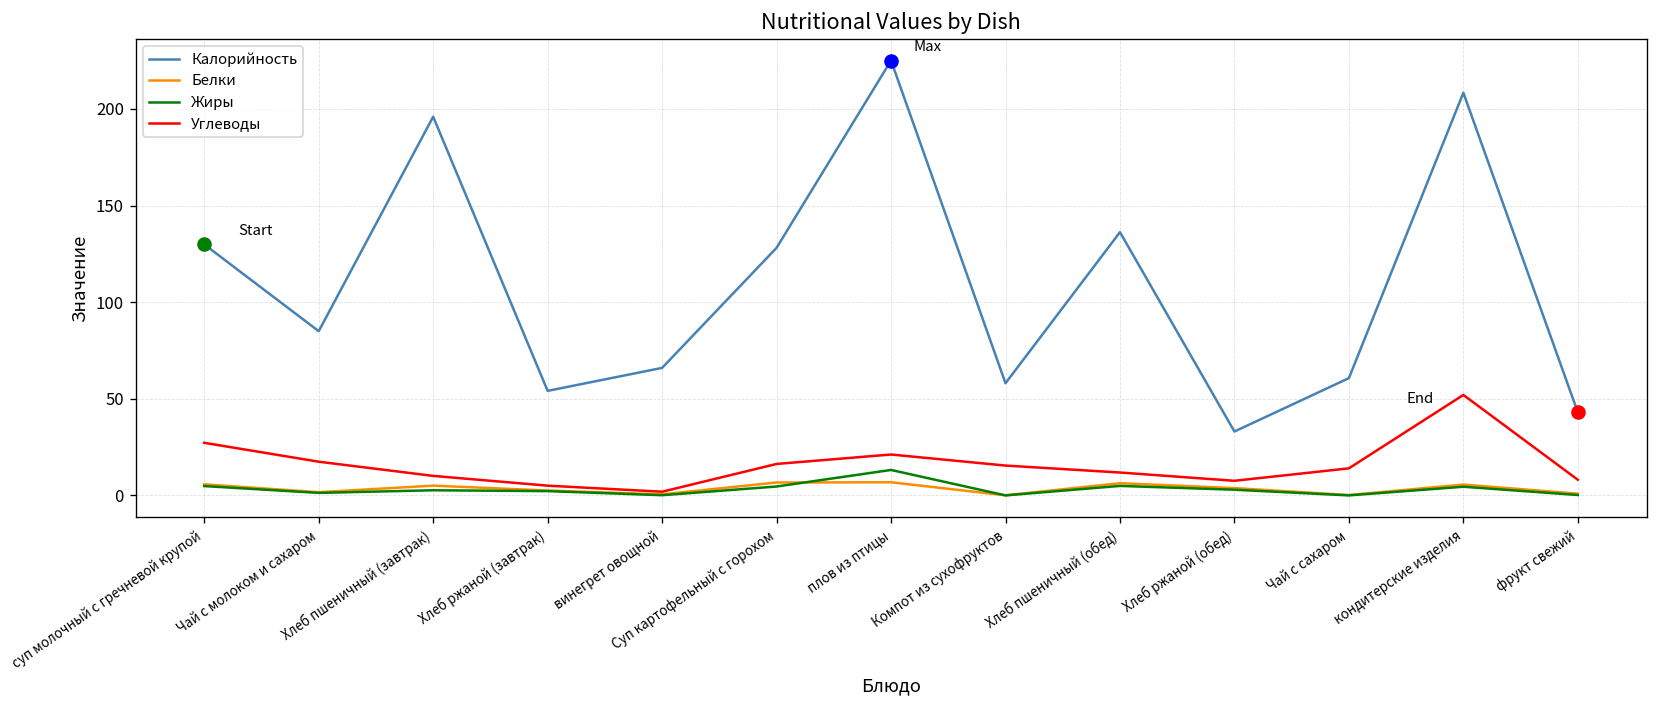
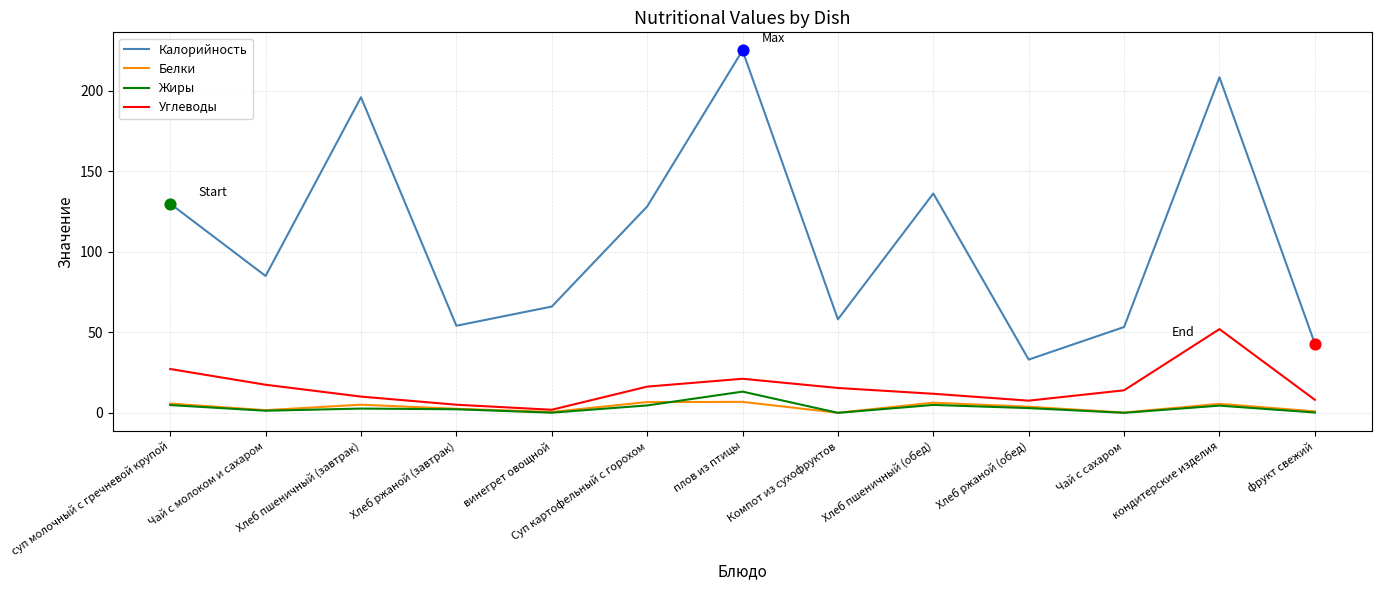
  {
    "Калорийность": {
      "Чай с молоком и сахаром": 85,
      "Хлеб пшеничный (завтрак)": 196,
      "Хлеб ржаной (завтрак)": 54,
      "винегрет овощной": 66,
      "Суп картофельный с горохом": 128,
      "Компот из сухофруктов": 58,
      "Хлеб пшеничный (обед)": 136,
      "Хлеб ржаной (обед)": 33,
-     "Чай с сахаром": 61,
+     "Чай с сахаром": 53,
      "кондитерские изделия": 208
    },
    "Белки": {
      "Хлеб пшеничный (завтрак)": 5,
      "Суп картофельный с горохом": 7,
      "плов из птицы": 7
    }
  }
